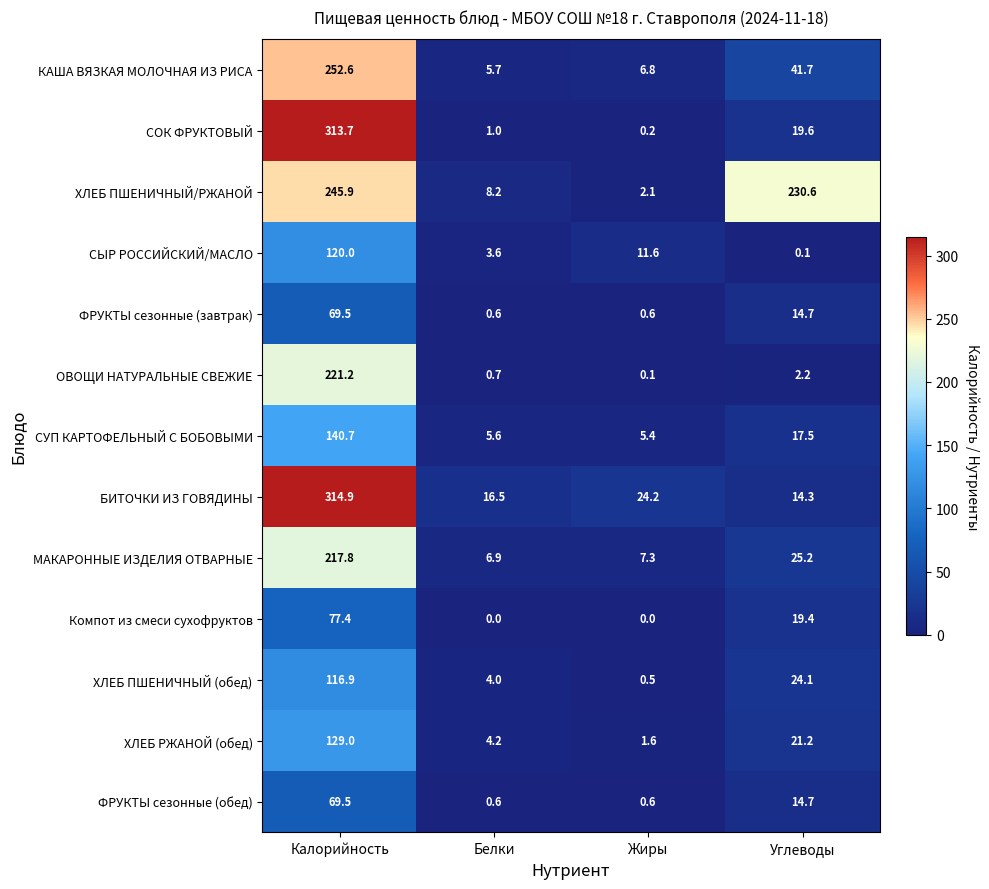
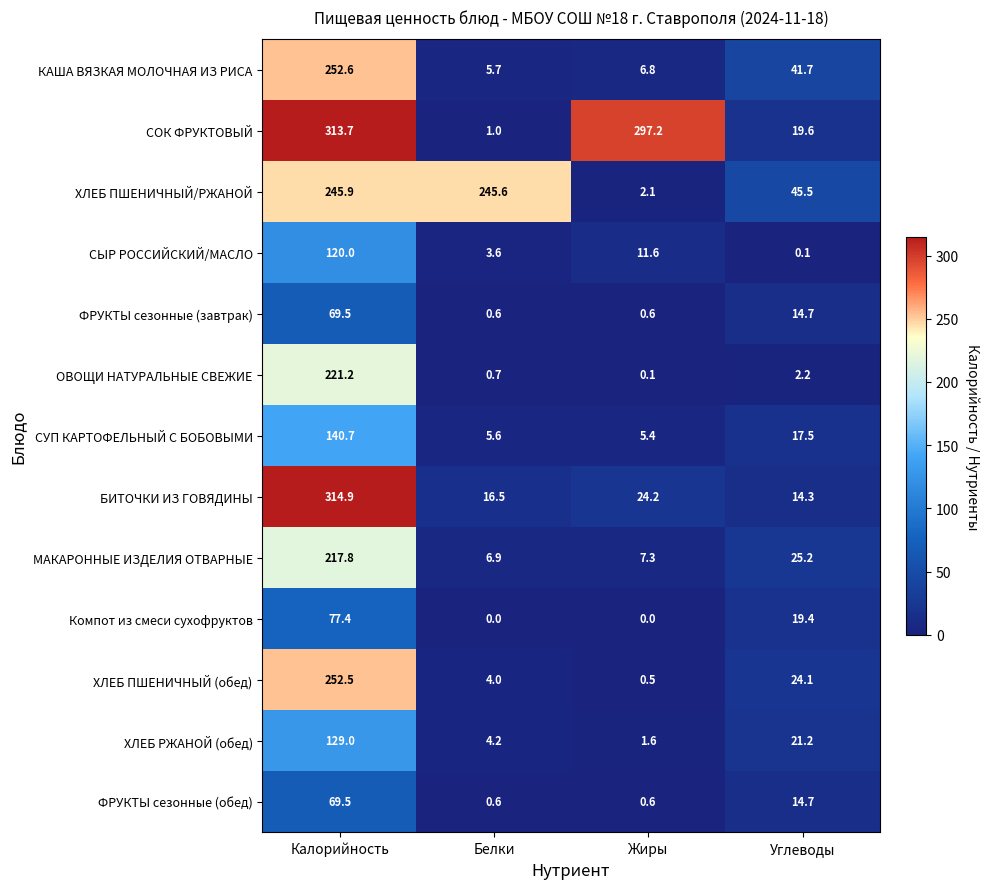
  {
    "КАША ВЯЗКАЯ МОЛОЧНАЯ ИЗ РИСА": {
      "Калорийность": 252.6,
      "Белки": 5.7,
      "Жиры": 6.8,
      "Углеводы": 41.7
    },
    "СОК ФРУКТОВЫЙ": {
      "Калорийность": 313.7,
      "Белки": 1.0,
-     "Жиры": 0.2,
+     "Жиры": 297.2,
      "Углеводы": 19.6
    },
    "ХЛЕБ ПШЕНИЧНЫЙ/РЖАНОЙ": {
      "Калорийность": 245.9,
-     "Белки": 8.2,
+     "Белки": 245.6,
      "Жиры": 2.1,
-     "Углеводы": 230.6
+     "Углеводы": 45.5
    },
    "СЫР РОССИЙСКИЙ/МАСЛО": {
      "Калорийность": 120.0,
      "Белки": 3.6,
      "Жиры": 11.6,
      "Углеводы": 0.1
    },
    "ФРУКТЫ сезонные (завтрак)": {
      "Калорийность": 69.5,
      "Белки": 0.6,
      "Жиры": 0.6,
      "Углеводы": 14.7
    },
    "ОВОЩИ НАТУРАЛЬНЫЕ СВЕЖИЕ": {
      "Калорийность": 221.2,
      "Белки": 0.7,
      "Жиры": 0.1,
      "Углеводы": 2.2
    },
    "СУП КАРТОФЕЛЬНЫЙ С БОБОВЫМИ": {
      "Калорийность": 140.7,
      "Белки": 5.6,
      "Жиры": 5.4,
      "Углеводы": 17.5
    },
    "БИТОЧКИ ИЗ ГОВЯДИНЫ": {
      "Калорийность": 314.9,
      "Белки": 16.5,
      "Жиры": 24.2,
      "Углеводы": 14.3
    },
    "МАКАРОННЫЕ ИЗДЕЛИЯ ОТВАРНЫЕ": {
      "Калорийность": 217.8,
      "Белки": 6.9,
      "Жиры": 7.3,
      "Углеводы": 25.2
    },
    "Компот из смеси сухофруктов": {
      "Калорийность": 77.4,
      "Белки": 0.0,
      "Жиры": 0.0,
      "Углеводы": 19.4
    },
    "ХЛЕБ ПШЕНИЧНЫЙ (обед)": {
-     "Калорийность": 116.9,
+     "Калорийность": 252.5,
      "Белки": 4.0,
      "Жиры": 0.5,
      "Углеводы": 24.1
    },
    "ХЛЕБ РЖАНОЙ (обед)": {
      "Калорийность": 129.0,
      "Белки": 4.2,
      "Жиры": 1.6,
      "Углеводы": 21.2
    },
    "ФРУКТЫ сезонные (обед)": {
      "Калорийность": 69.5,
      "Белки": 0.6,
      "Жиры": 0.6,
      "Углеводы": 14.7
    }
  }
